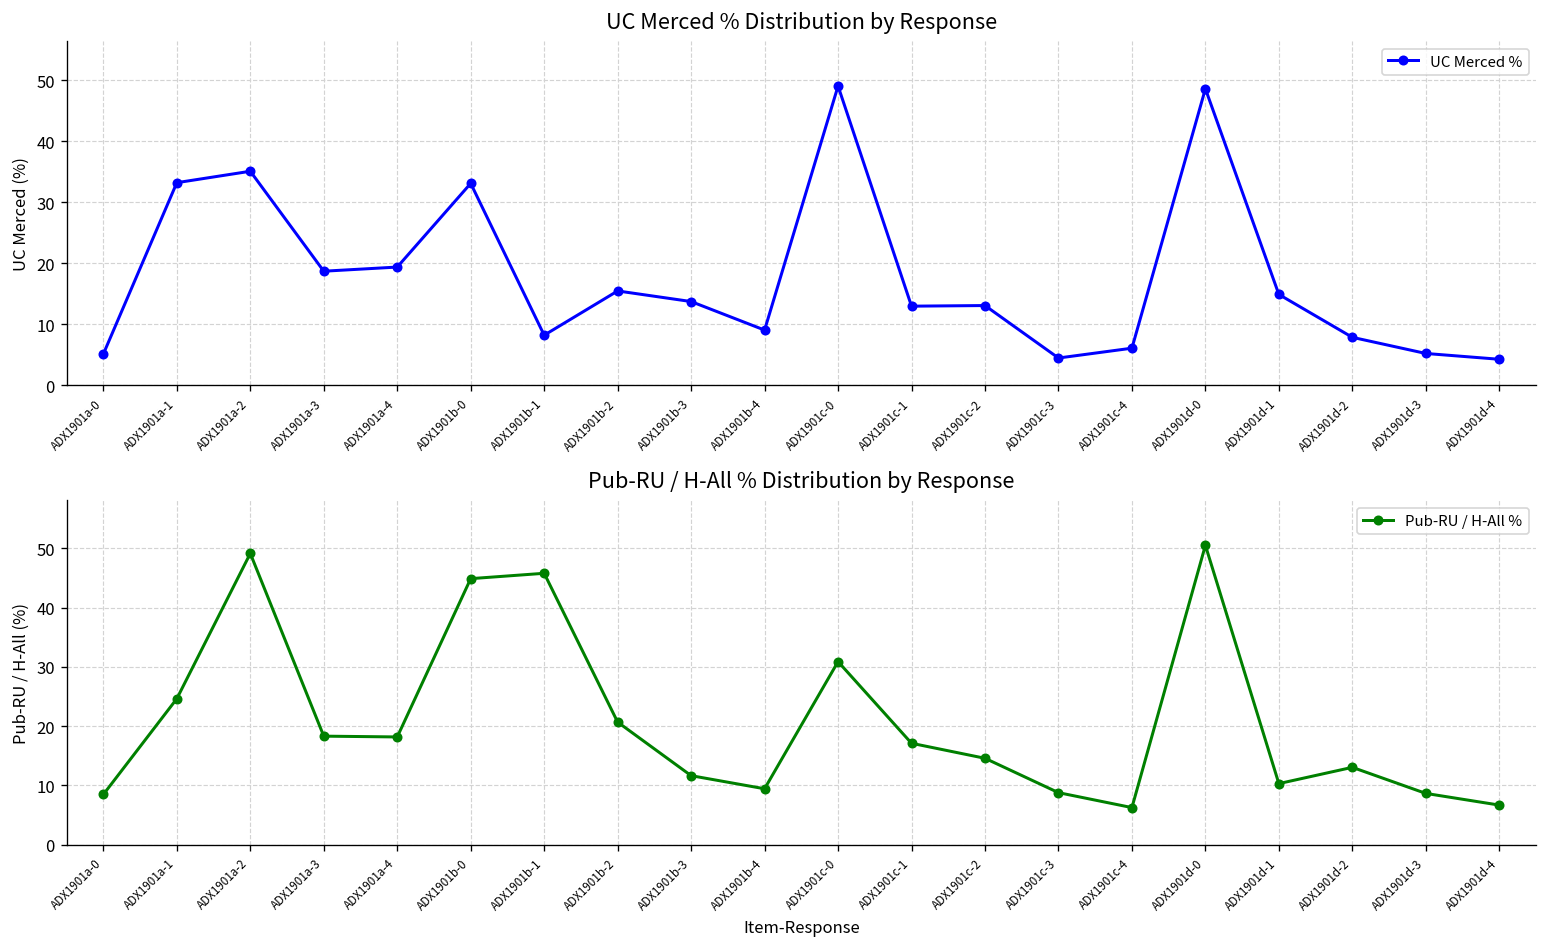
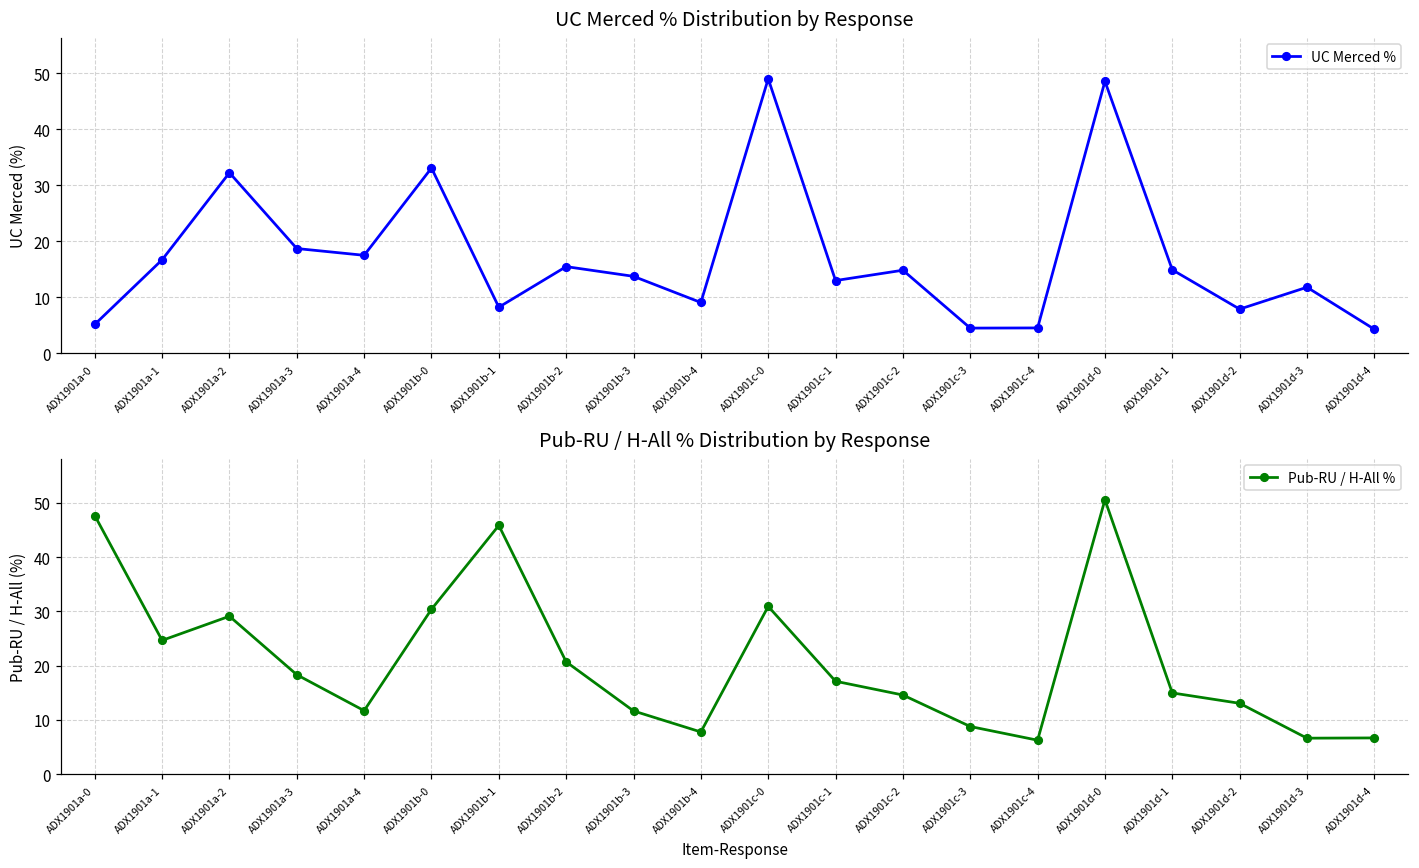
  {
    "UC Merced % Distribution by Response": {
      "ADX1901a-0": 5,
-     "ADX1901a-1": 33,
-     "ADX1901a-2": 35,
+     "ADX1901a-1": 17,
+     "ADX1901a-2": 32,
      "ADX1901a-3": 19,
-     "ADX1901a-4": 19,
+     "ADX1901a-4": 18,
      "ADX1901b-0": 33,
      "ADX1901b-1": 8,
      "ADX1901b-2": 15,
      "ADX1901b-3": 14,
      "ADX1901b-4": 9,
      "ADX1901c-0": 49,
      "ADX1901c-1": 13,
-     "ADX1901c-2": 13,
+     "ADX1901c-2": 15,
      "ADX1901c-3": 4,
-     "ADX1901c-4": 6,
+     "ADX1901c-4": 5,
      "ADX1901d-0": 49,
      "ADX1901d-1": 15,
      "ADX1901d-2": 8,
-     "ADX1901d-3": 5,
+     "ADX1901d-3": 12,
      "ADX1901d-4": 4
    },
    "Pub-RU / H-All % Distribution by Response": {
-     "ADX1901a-0": 8,
+     "ADX1901a-0": 48,
      "ADX1901a-1": 25,
-     "ADX1901a-2": 49,
+     "ADX1901a-2": 29,
      "ADX1901a-3": 18,
-     "ADX1901a-4": 18,
-     "ADX1901b-0": 45,
+     "ADX1901a-4": 12,
+     "ADX1901b-0": 30,
      "ADX1901b-1": 46,
      "ADX1901b-2": 21,
      "ADX1901b-3": 12,
-     "ADX1901b-4": 9,
+     "ADX1901b-4": 8,
      "ADX1901c-0": 31,
      "ADX1901c-1": 17,
      "ADX1901c-2": 15,
      "ADX1901c-3": 9,
      "ADX1901c-4": 6,
      "ADX1901d-0": 51,
-     "ADX1901d-1": 10,
+     "ADX1901d-1": 15,
      "ADX1901d-2": 13,
-     "ADX1901d-3": 9,
+     "ADX1901d-3": 7,
      "ADX1901d-4": 7
    }
  }
